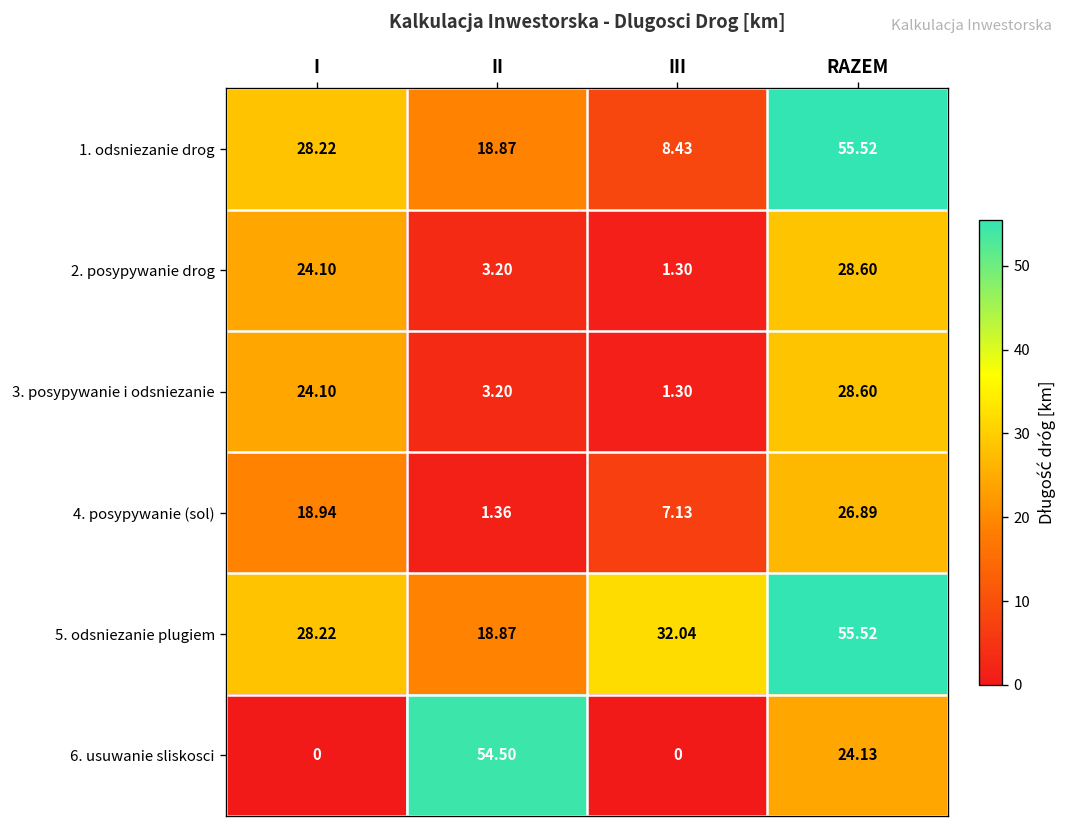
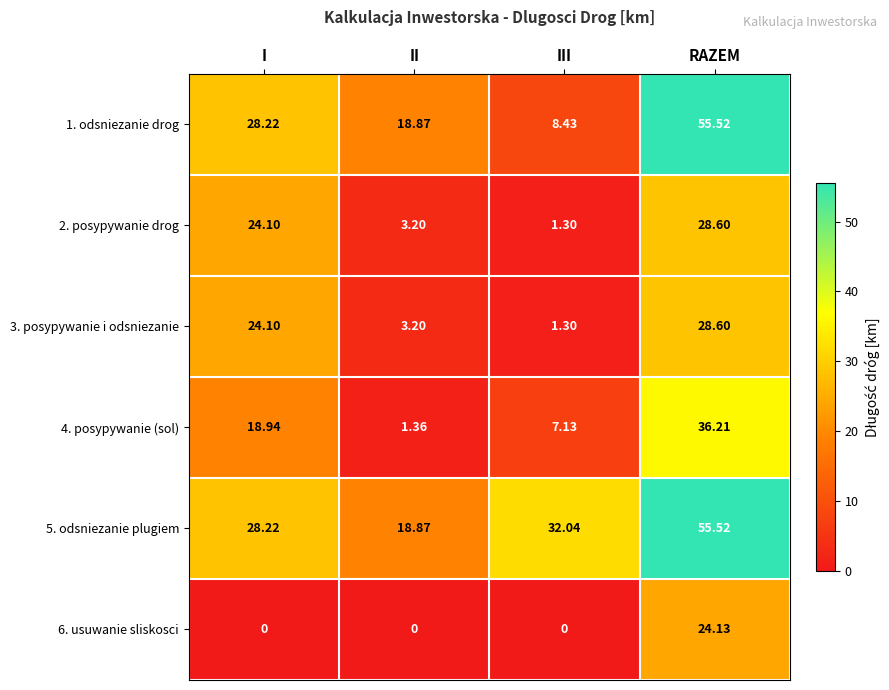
  {
    "1. odsniezanie drog": {
      "I": 28.22,
      "II": 18.87,
      "III": 8.43,
      "RAZEM": 55.52
    },
    "2. posypywanie drog": {
      "I": 24.10,
      "II": 3.20,
      "III": 1.30,
      "RAZEM": 28.60
    },
    "3. posypywanie i odsniezanie": {
      "I": 24.10,
      "II": 3.20,
      "III": 1.30,
      "RAZEM": 28.60
    },
    "4. posypywanie (sol)": {
      "I": 18.94,
      "II": 1.36,
      "III": 7.13,
-     "RAZEM": 26.89
+     "RAZEM": 36.21
    },
    "5. odsniezanie plugiem": {
      "I": 28.22,
      "II": 18.87,
      "III": 32.04,
      "RAZEM": 55.52
    },
    "6. usuwanie sliskosci": {
      "I": 0,
-     "II": 54.50,
+     "II": 0,
      "III": 0,
      "RAZEM": 24.13
    }
  }
